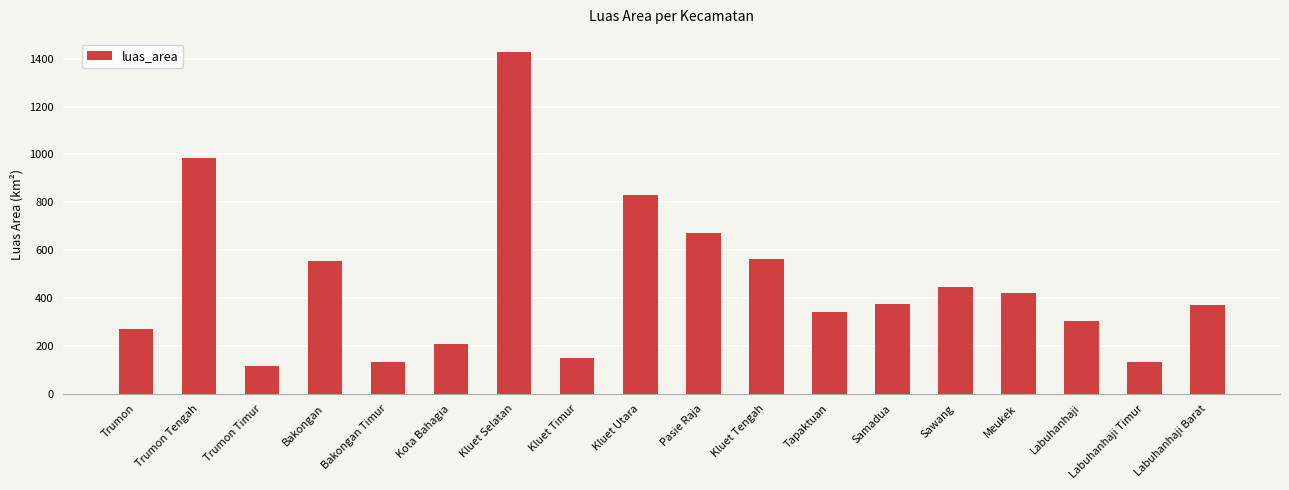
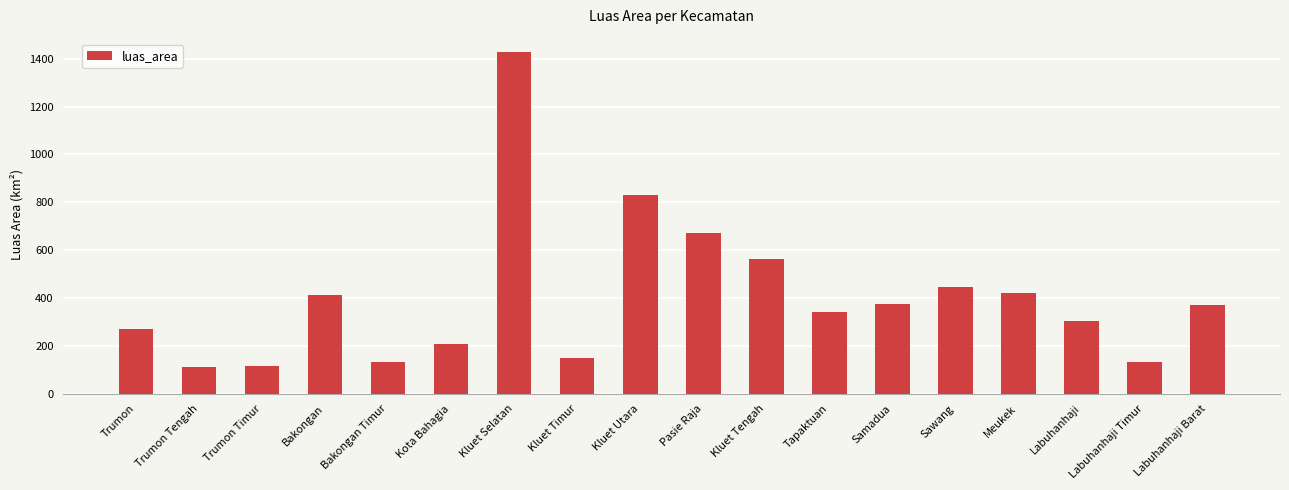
  {
    "Trumon": 270,
-   "Trumon Tengah": 990,
+   "Trumon Tengah": 110,
    "Trumon Timur": 120,
-   "Bakongan": 560,
+   "Bakongan": 410,
    "Bakongan Timur": 130,
    "Kota Bahagia": 210,
    "Kluet Selatan": 1430,
    "Kluet Timur": 150,
    "Kluet Utara": 830,
    "Pasie Raja": 670,
    "Kluet Tengah": 570,
    "Tapaktuan": 340,
    "Samadua": 370,
    "Sawang": 450,
    "Meukek": 420,
    "Labuhanhaji": 310,
    "Labuhanhaji Timur": 130,
    "Labuhanhaji Barat": 370
  }
